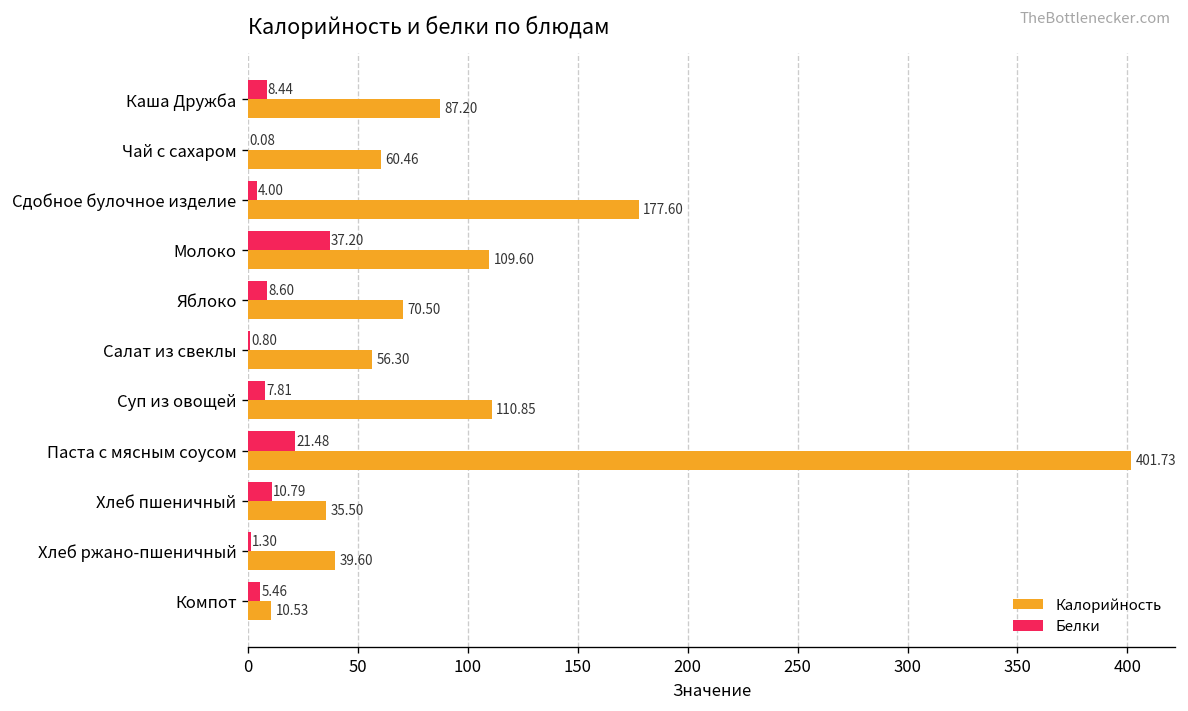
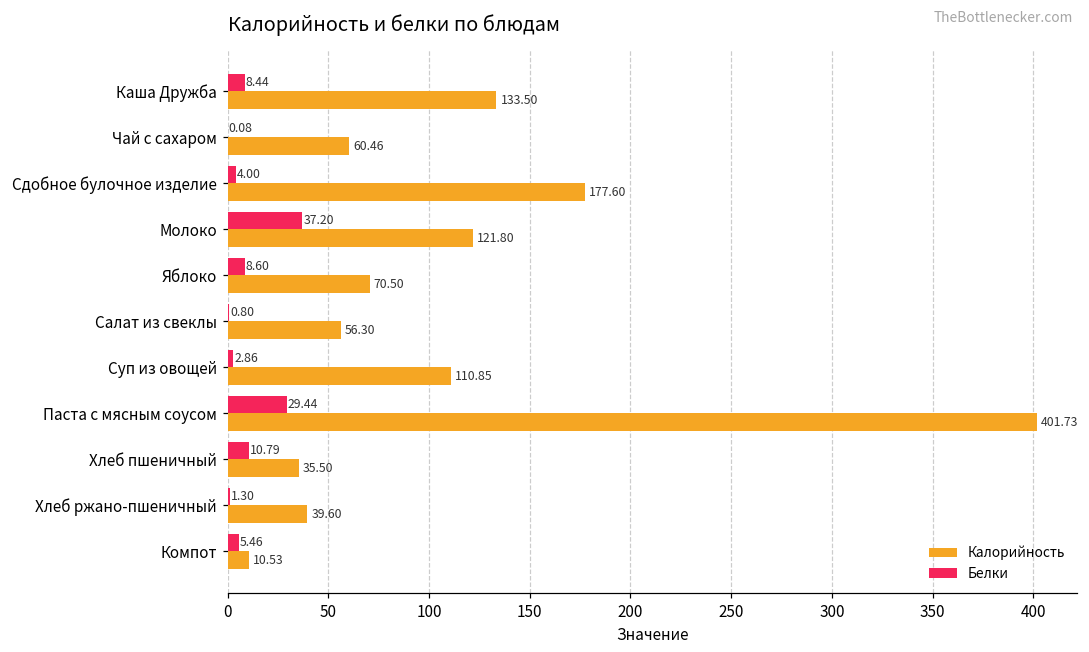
  {
    "Калорийность": {
-     "Каша Дружба": 87.20,
+     "Каша Дружба": 133.50,
      "Чай с сахаром": 60.46,
      "Сдобное булочное изделие": 177.60,
-     "Молоко": 109.60,
+     "Молоко": 121.80,
      "Яблоко": 70.50,
      "Салат из свеклы": 56.30,
      "Суп из овощей": 110.85,
      "Паста с мясным соусом": 401.73,
      "Хлеб пшеничный": 35.50,
      "Хлеб ржано-пшеничный": 39.60,
      "Компот": 10.53
    },
    "Белки": {
      "Каша Дружба": 8.44,
      "Чай с сахаром": 0.08,
      "Сдобное булочное изделие": 4.00,
      "Молоко": 37.20,
      "Яблоко": 8.60,
      "Салат из свеклы": 0.80,
-     "Суп из овощей": 7.81,
-     "Паста с мясным соусом": 21.48,
+     "Суп из овощей": 2.86,
+     "Паста с мясным соусом": 29.44,
      "Хлеб пшеничный": 10.79,
      "Хлеб ржано-пшеничный": 1.30,
      "Компот": 5.46
    }
  }
